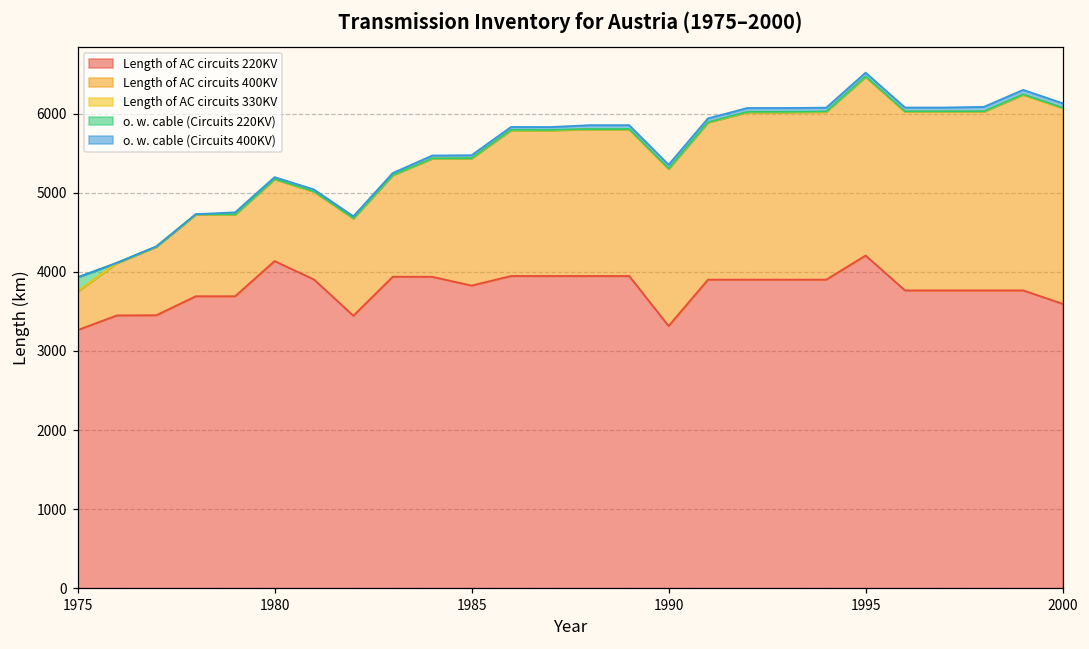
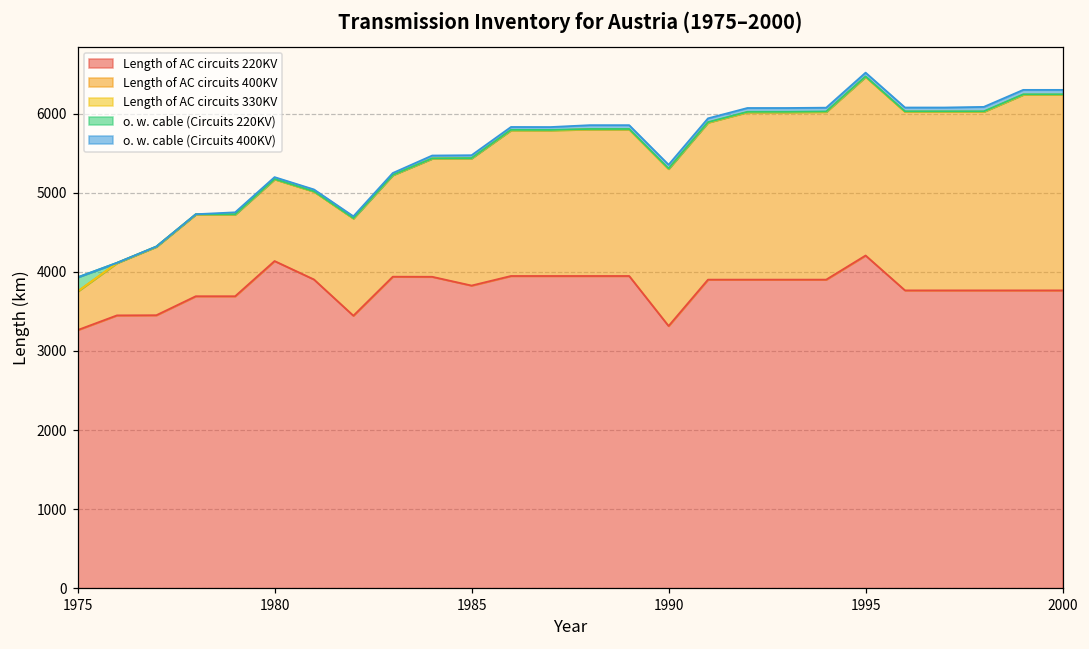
  {
    "Length of AC circuits 220KV": {
      "1975": 3300,
      "1980": 4100,
      "1985": 3800,
      "1990": 3300,
      "1995": 4200,
-     "2000": 3600
+     "2000": 3800
    },
    "o. w. cable (Circuits 400KV)": {
      "1985": 0,
      "1990": 0,
      "1995": 0,
      "2000": 100
    }
  }
